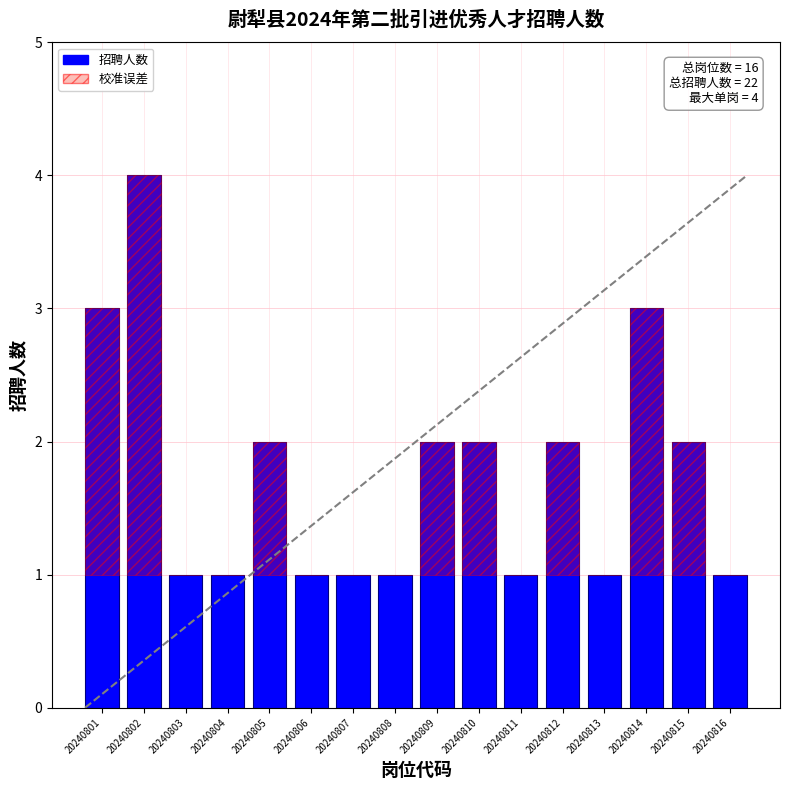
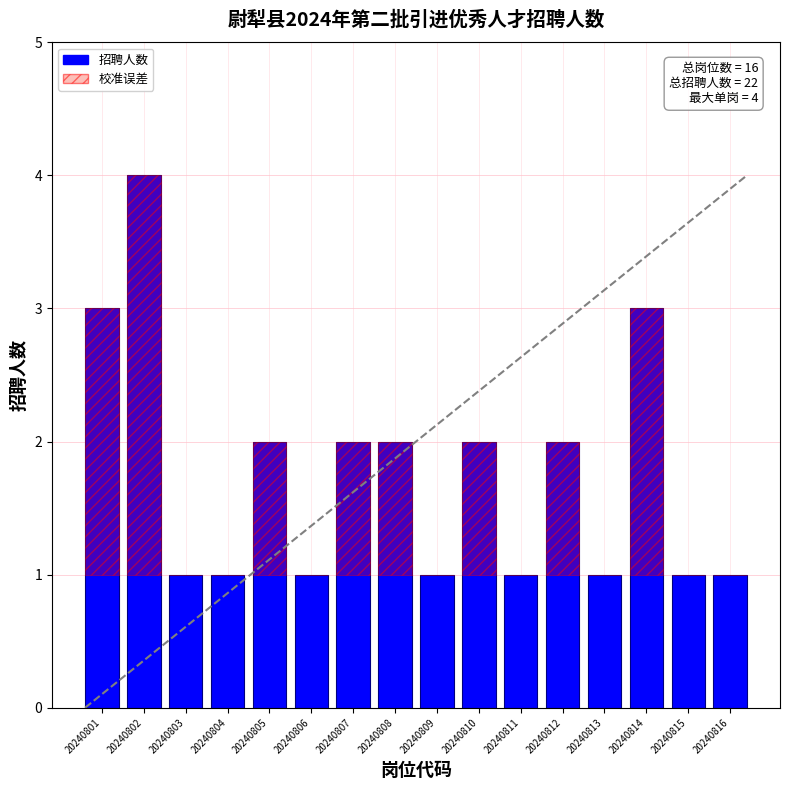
  {
    "招聘人数": {
      "20240801": 3,
      "20240802": 4,
      "20240803": 1,
      "20240804": 1,
      "20240805": 2,
      "20240806": 1,
-     "20240807": 1,
-     "20240808": 1,
-     "20240809": 2,
+     "20240807": 2,
+     "20240808": 2,
+     "20240809": 1,
      "20240810": 2,
      "20240811": 1,
      "20240812": 2,
      "20240813": 1,
      "20240814": 3,
-     "20240815": 2,
+     "20240815": 1,
      "20240816": 1
    }
  }
